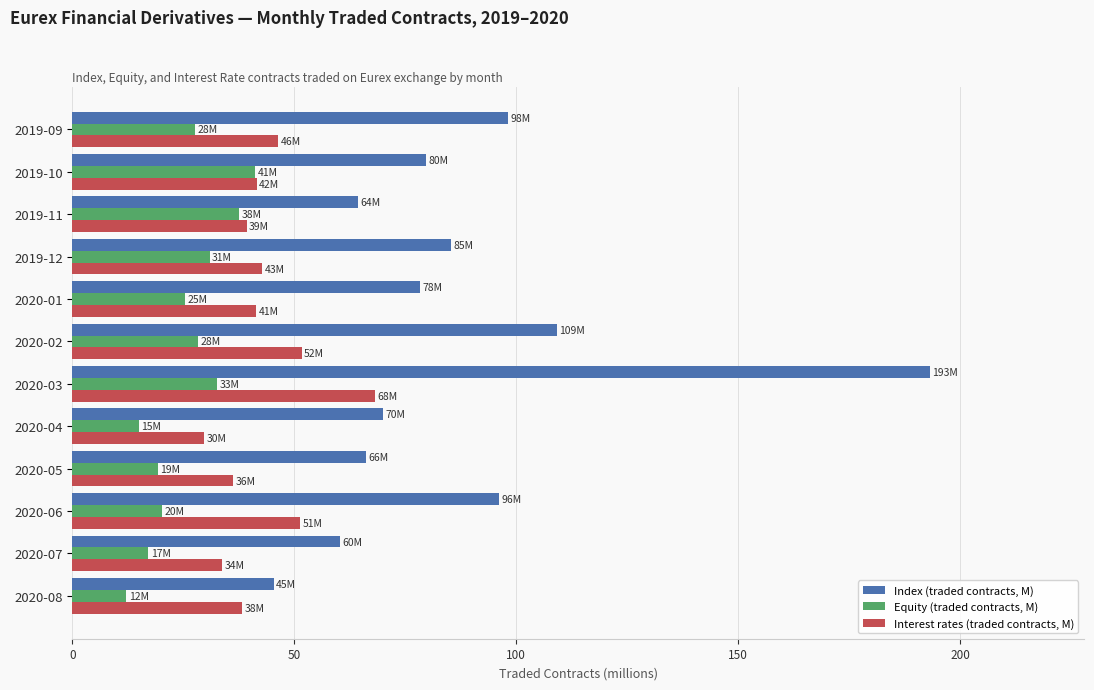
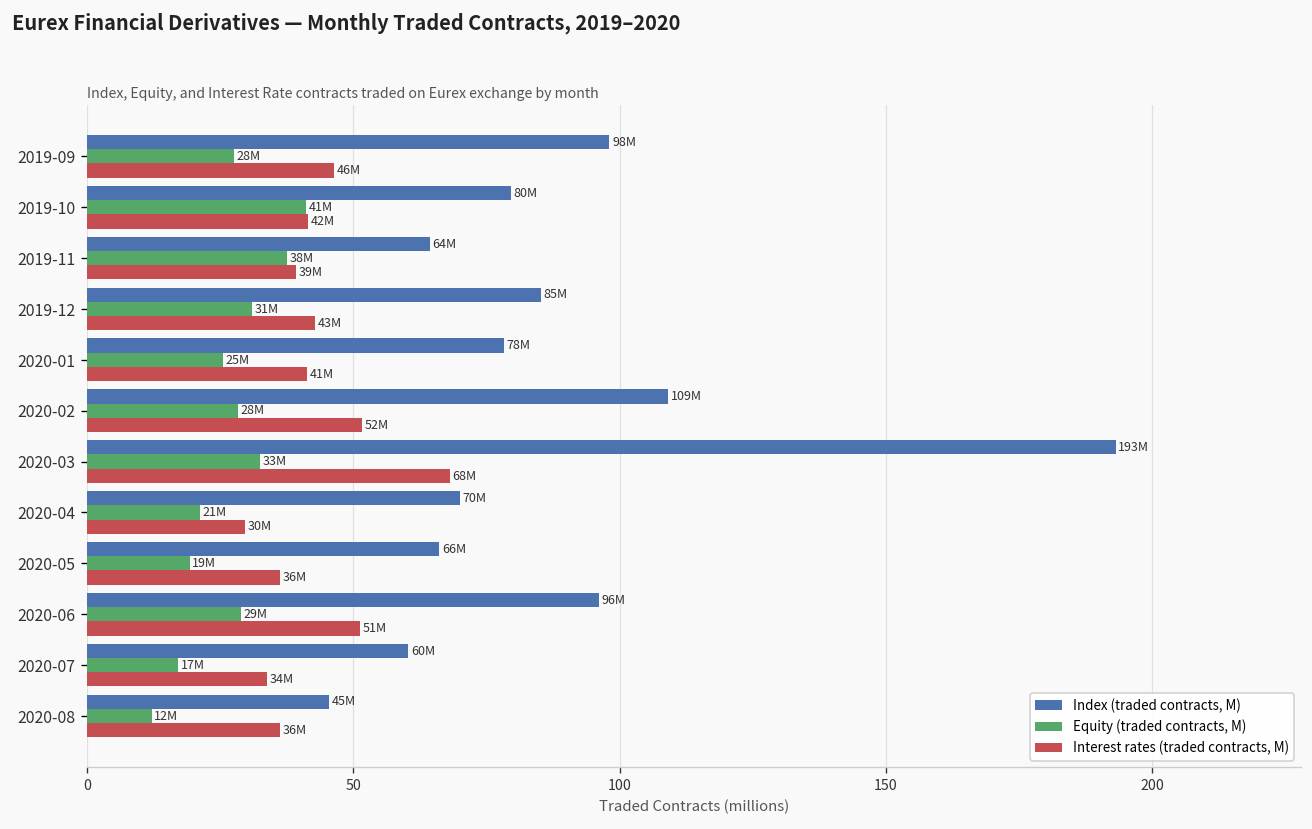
  {
    "Index (traded contracts, M)": {
      "2019-09": "98M",
      "2019-10": "80M",
      "2019-11": "64M",
      "2019-12": "85M",
      "2020-01": "78M",
      "2020-02": "109M",
      "2020-03": "193M",
      "2020-04": "70M",
      "2020-05": "66M",
      "2020-06": "96M",
      "2020-07": "60M",
      "2020-08": "45M"
    },
    "Equity (traded contracts, M)": {
      "2019-09": "28M",
      "2019-10": "41M",
      "2019-11": "38M",
      "2019-12": "31M",
      "2020-01": "25M",
      "2020-02": "28M",
      "2020-03": "33M",
-     "2020-04": "15M",
+     "2020-04": "21M",
      "2020-05": "19M",
-     "2020-06": "20M",
+     "2020-06": "29M",
      "2020-07": "17M",
      "2020-08": "12M"
    },
    "Interest rates (traded contracts, M)": {
      "2019-09": "46M",
      "2019-10": "42M",
      "2019-11": "39M",
      "2019-12": "43M",
      "2020-01": "41M",
      "2020-02": "52M",
      "2020-03": "68M",
      "2020-04": "30M",
      "2020-05": "36M",
      "2020-06": "51M",
      "2020-07": "34M",
-     "2020-08": "38M"
+     "2020-08": "36M"
    }
  }
